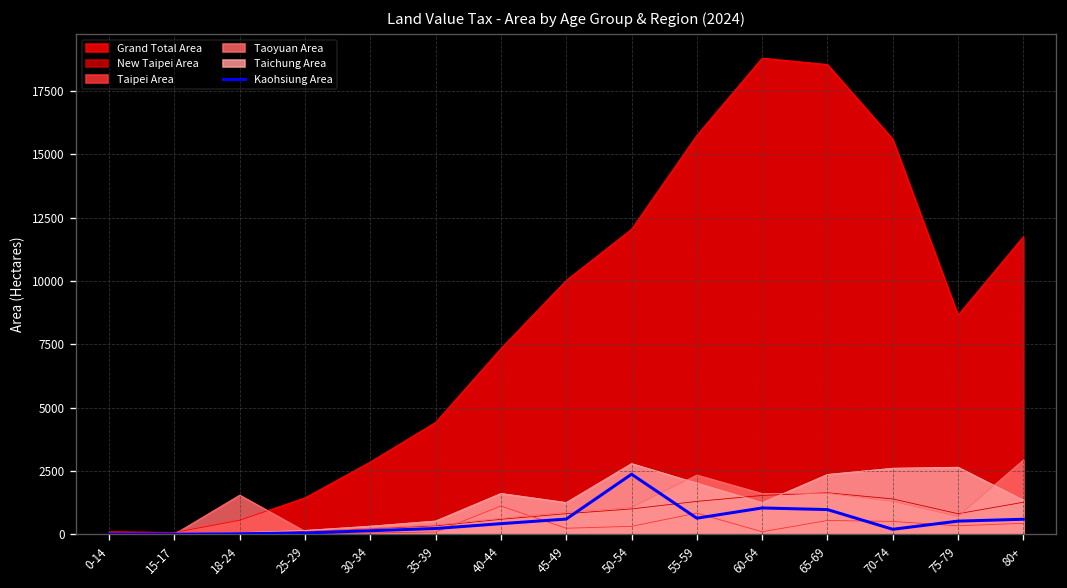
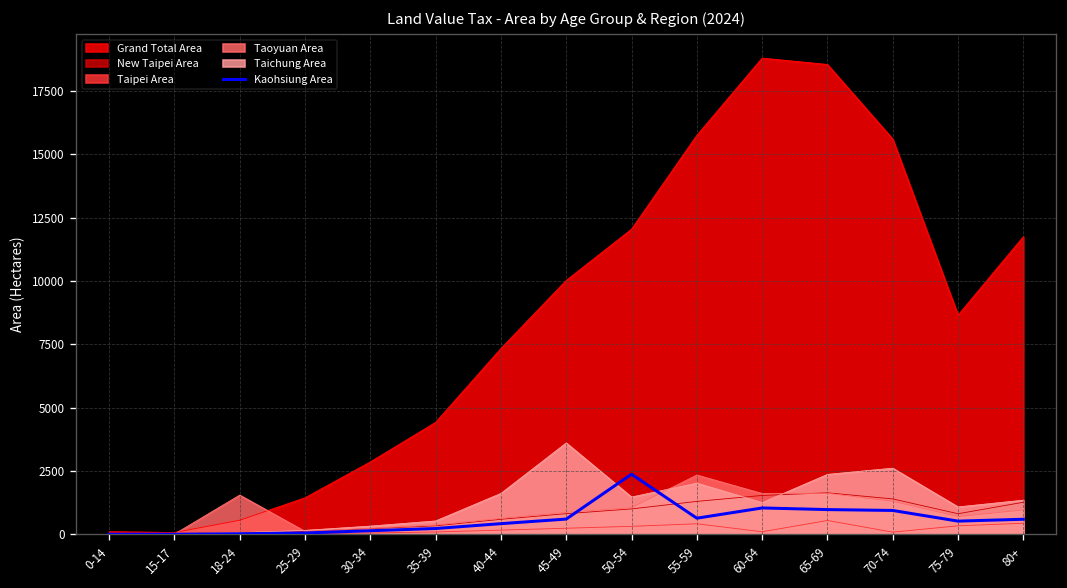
  {
    "Taipei Area": {
      "35-39": 100,
-     "40-44": 1100,
+     "40-44": 200,
      "45-49": 200,
      "50-54": 300,
-     "55-59": 800,
+     "55-59": 400,
      "60-64": 100,
      "65-69": 500,
-     "70-74": 500,
+     "70-74": 100,
      "75-79": 300,
      "80+": 400
    },
    "Taoyuan Area": {
      "18-24": 1500,
      "55-59": 2300,
-     "80+": 2900
+     "80+": 1000
    },
    "Taichung Area": {
      "35-39": 500,
      "40-44": 1600,
-     "45-49": 1300,
-     "50-54": 2800,
+     "45-49": 3600,
+     "50-54": 1500,
      "55-59": 2000,
      "60-64": 1300,
      "65-69": 2400,
      "70-74": 2600,
-     "75-79": 2600
+     "75-79": 1100
    },
    "Kaohsiung Area": {
      "40-44": 400,
      "45-49": 600,
      "50-54": 2400,
      "55-59": 600,
      "60-64": 1000,
      "65-69": 1000,
-     "70-74": 200,
+     "70-74": 900,
      "75-79": 500,
      "80+": 600
    }
  }
